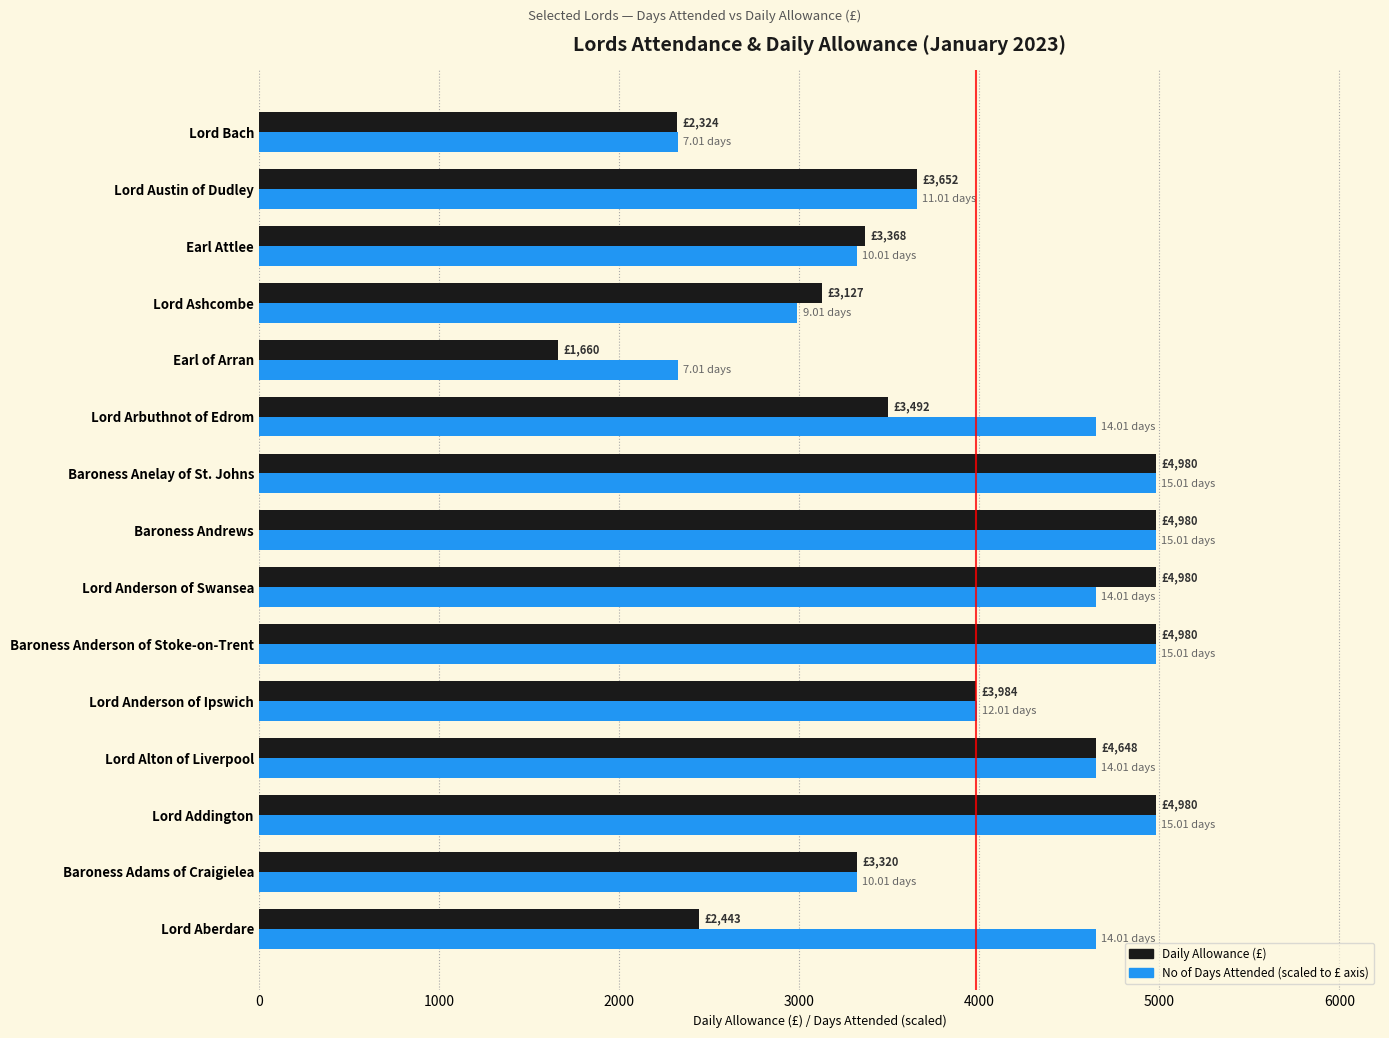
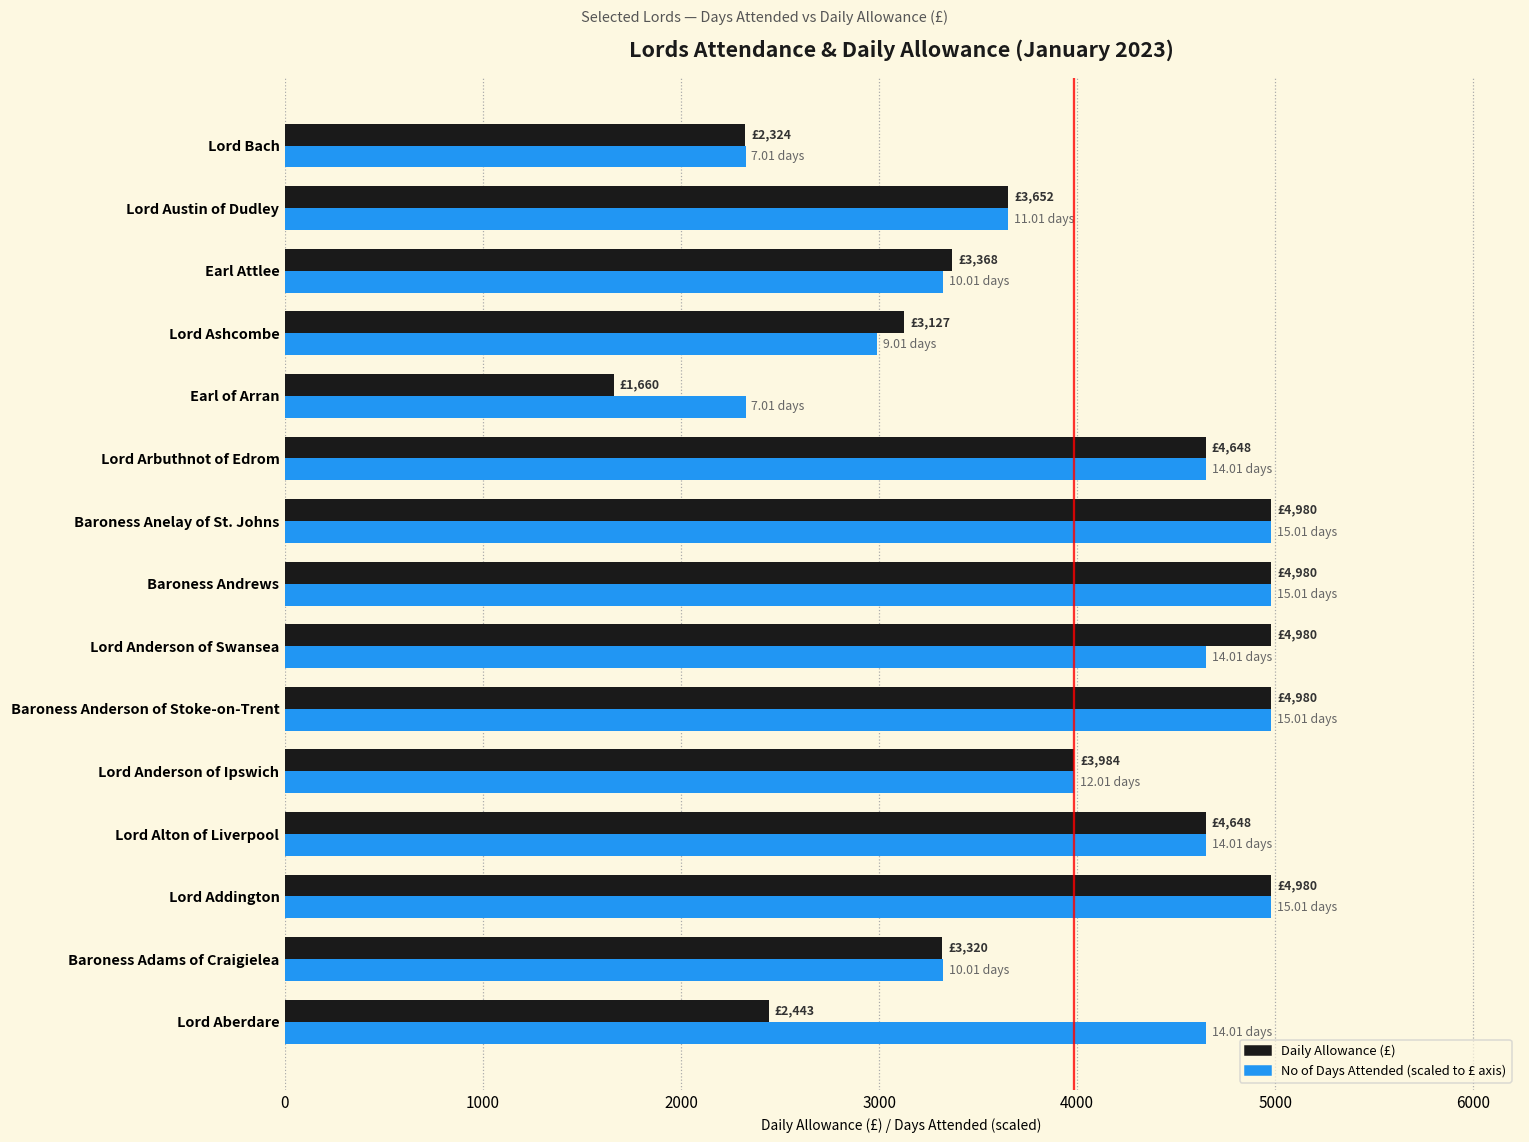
  {
    "Daily Allowance (£)": {
      "Lord Bach": "£2,324",
      "Lord Austin of Dudley": "£3,652",
      "Earl Attlee": "£3,368",
      "Lord Ashcombe": "£3,127",
      "Earl of Arran": "£1,660",
-     "Lord Arbuthnot of Edrom": "£3,492",
+     "Lord Arbuthnot of Edrom": "£4,648",
      "Baroness Anelay of St. Johns": "£4,980",
      "Baroness Andrews": "£4,980",
      "Lord Anderson of Swansea": "£4,980",
      "Baroness Anderson of Stoke-on-Trent": "£4,980",
      "Lord Anderson of Ipswich": "£3,984",
      "Lord Alton of Liverpool": "£4,648",
      "Lord Addington": "£4,980",
      "Baroness Adams of Craigielea": "£3,320",
      "Lord Aberdare": "£2,443"
    }
  }
